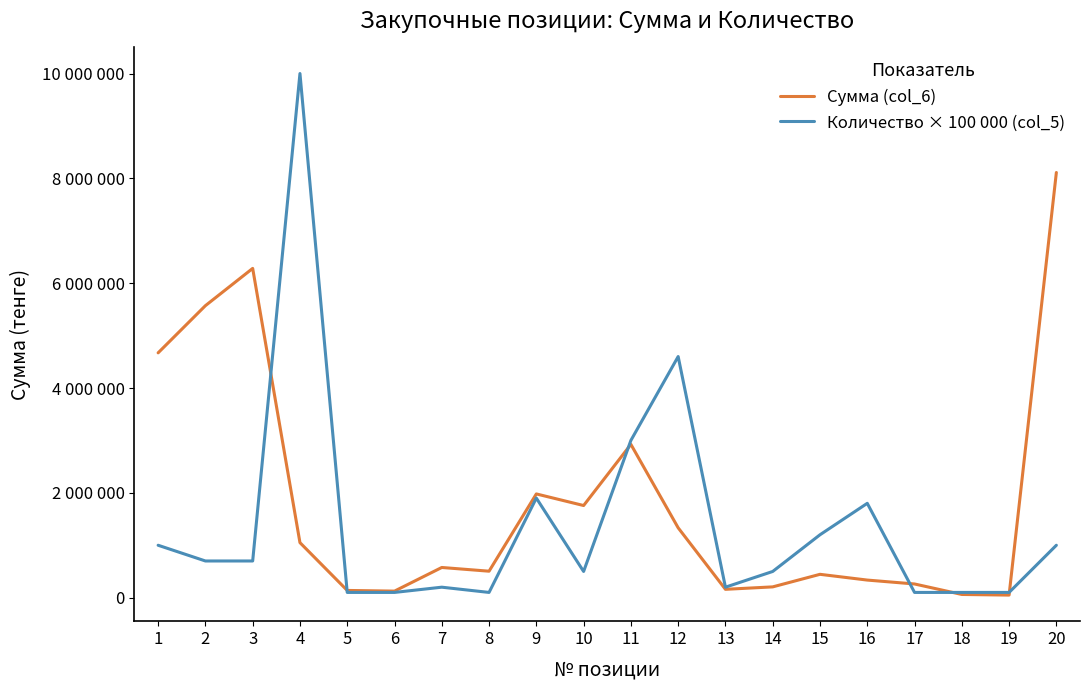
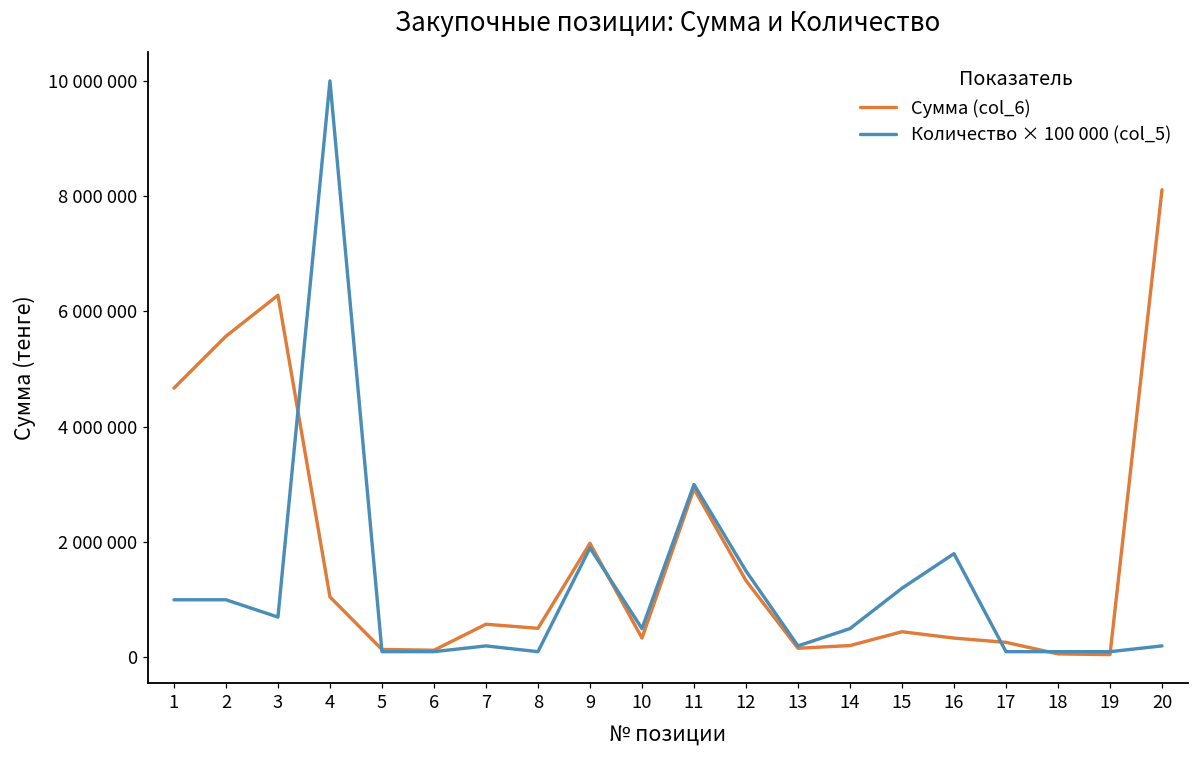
  {
    "Сумма (col_6)": {
      "1": 4700000,
      "2": 5600000,
      "3": 6300000,
      "4": 1100000,
      "7": 600000,
      "8": 500000,
      "9": 2000000,
-     "10": 1800000,
+     "10": 300000,
      "11": 2900000,
      "12": 1300000,
      "14": 200000,
      "15": 400000,
      "16": 300000,
      "17": 300000,
      "19": 0,
      "20": 8100000
    },
    "Количество × 100 000 (col_5)": {
      "1": 1000000,
-     "2": 700000,
+     "2": 1000000,
      "3": 700000,
      "4": 10000000,
      "7": 200000,
      "8": 100000,
      "9": 1900000,
      "10": 500000,
      "11": 3000000,
-     "12": 4600000,
+     "12": 1500000,
      "14": 500000,
      "15": 1200000,
      "16": 1800000,
      "17": 100000,
      "19": 100000,
-     "20": 1000000
+     "20": 200000
    }
  }
